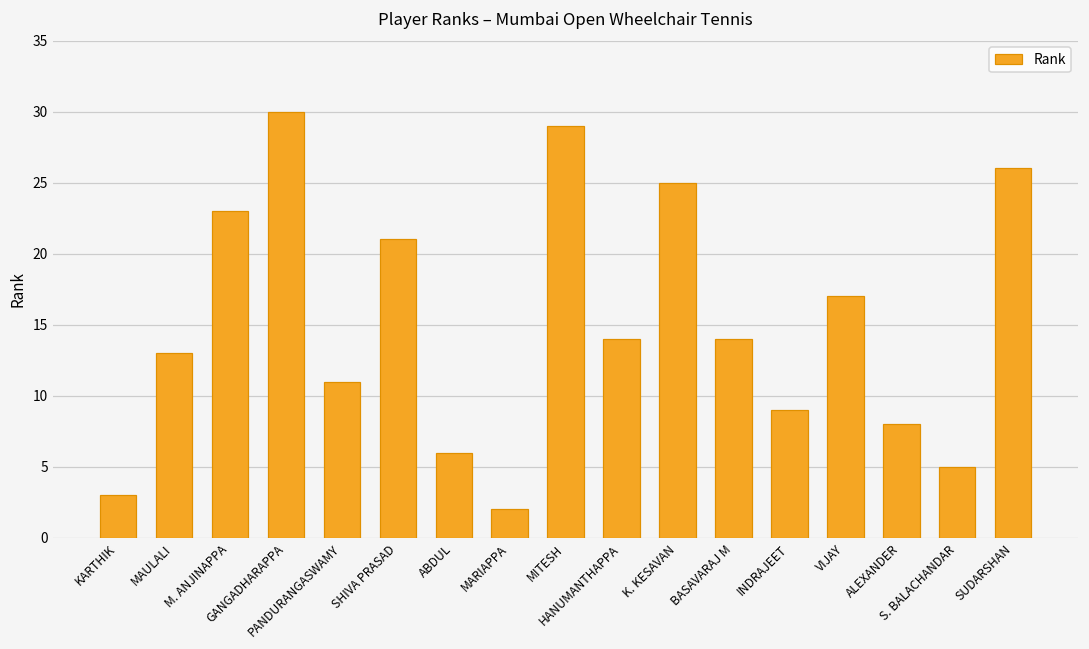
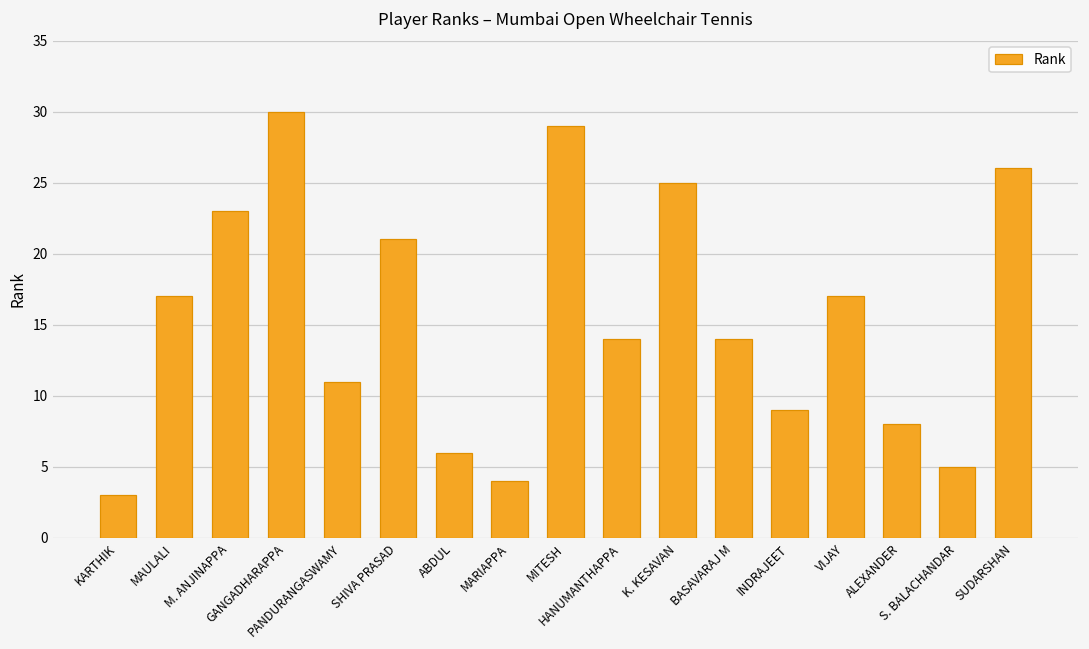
  {
    "KARTHIK": 3,
-   "MAULALI": 13,
+   "MAULALI": 17,
    "M. ANJINAPPA": 23,
    "GANGADHARAPPA": 30,
    "PANDURANGASWAMY": 11,
    "SHIVA PRASAD": 21,
    "ABDUL": 6,
-   "MARIAPPA": 2,
+   "MARIAPPA": 4,
    "MITESH": 29,
    "HANUMANTHAPPA": 14,
    "K. KESAVAN": 25,
    "BASAVARAJ M": 14,
    "INDRAJEET": 9,
    "VIJAY": 17,
    "ALEXANDER": 8,
    "S. BALACHANDAR": 5,
    "SUDARSHAN": 26
  }
